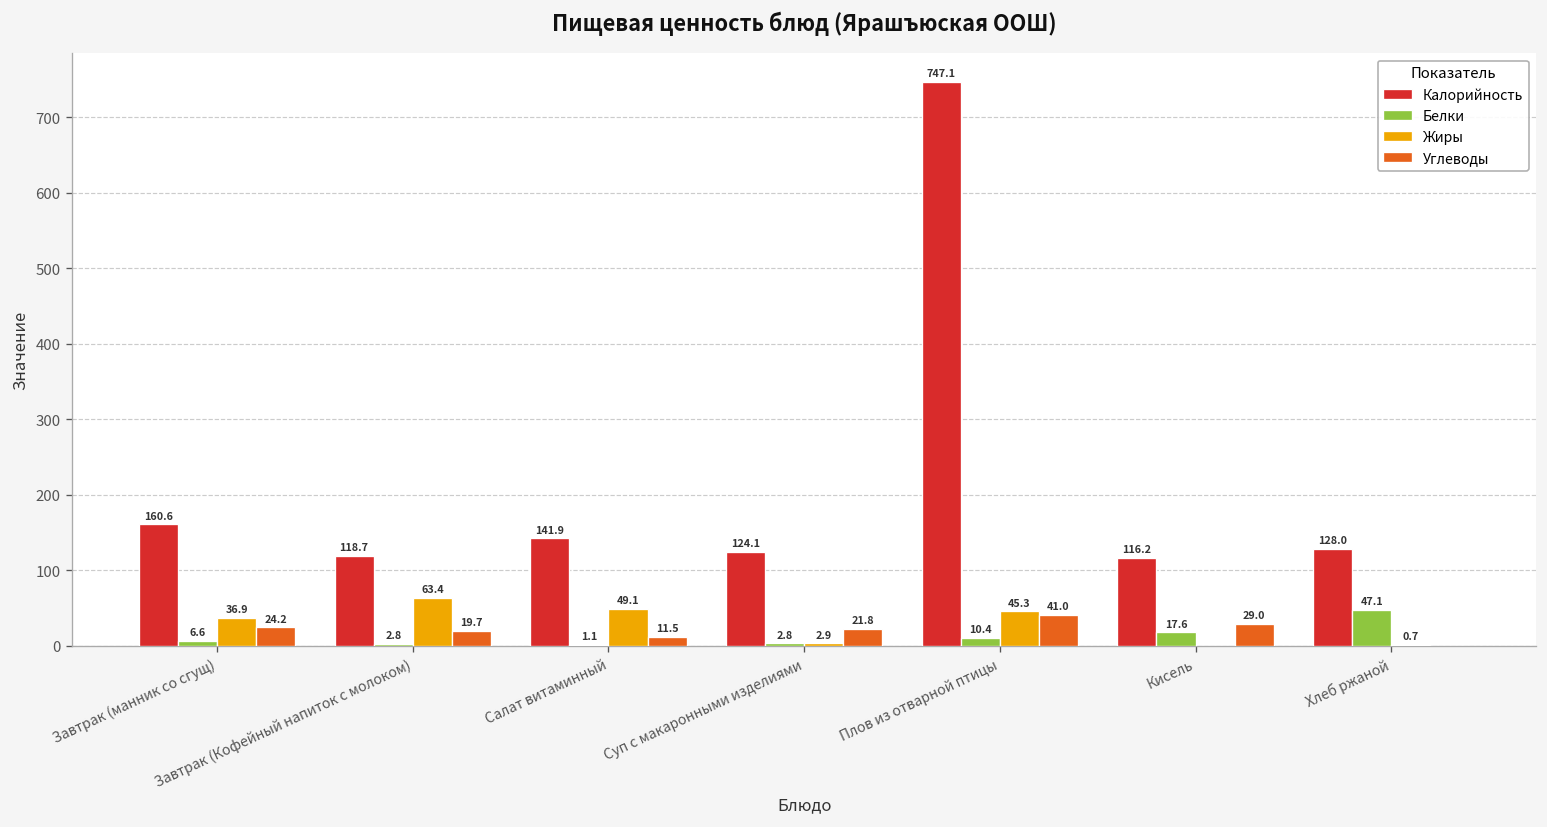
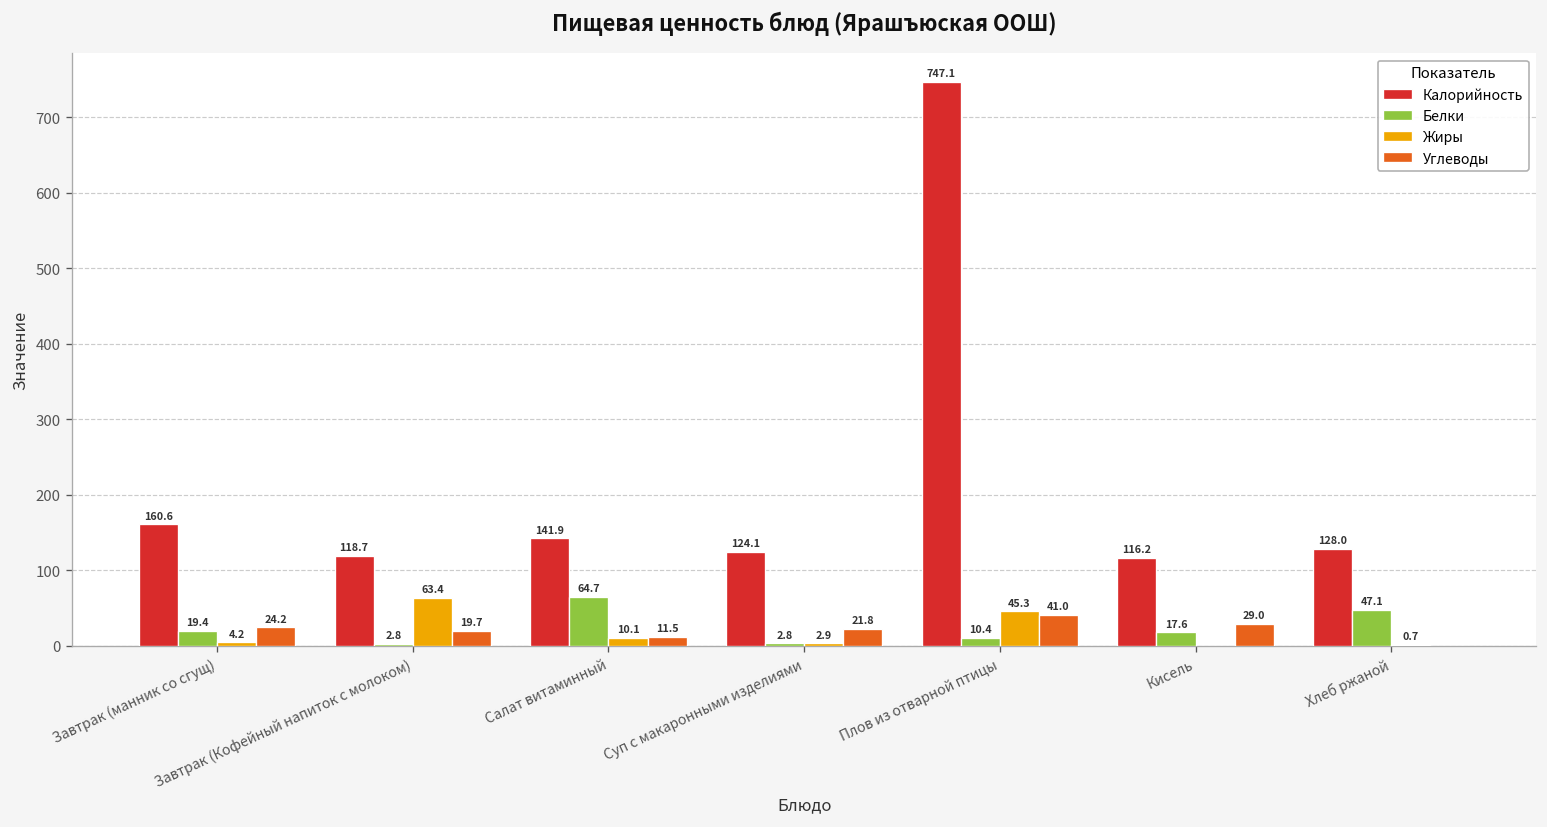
  {
    "Белки": {
-     "Завтрак (манник со сгущ)": 6.6,
+     "Завтрак (манник со сгущ)": 19.4,
      "Завтрак (Кофейный напиток с молоком)": 2.8,
-     "Салат витаминный": 1.1,
+     "Салат витаминный": 64.7,
      "Суп с макаронными изделиями": 2.8,
      "Плов из отварной птицы": 10.4,
      "Кисель": 17.6,
      "Хлеб ржаной": 47.1
    },
    "Жиры": {
-     "Завтрак (манник со сгущ)": 36.9,
+     "Завтрак (манник со сгущ)": 4.2,
      "Завтрак (Кофейный напиток с молоком)": 63.4,
-     "Салат витаминный": 49.1,
+     "Салат витаминный": 10.1,
      "Суп с макаронными изделиями": 2.9,
      "Плов из отварной птицы": 45.3,
      "Хлеб ржаной": 0.7
    }
  }
